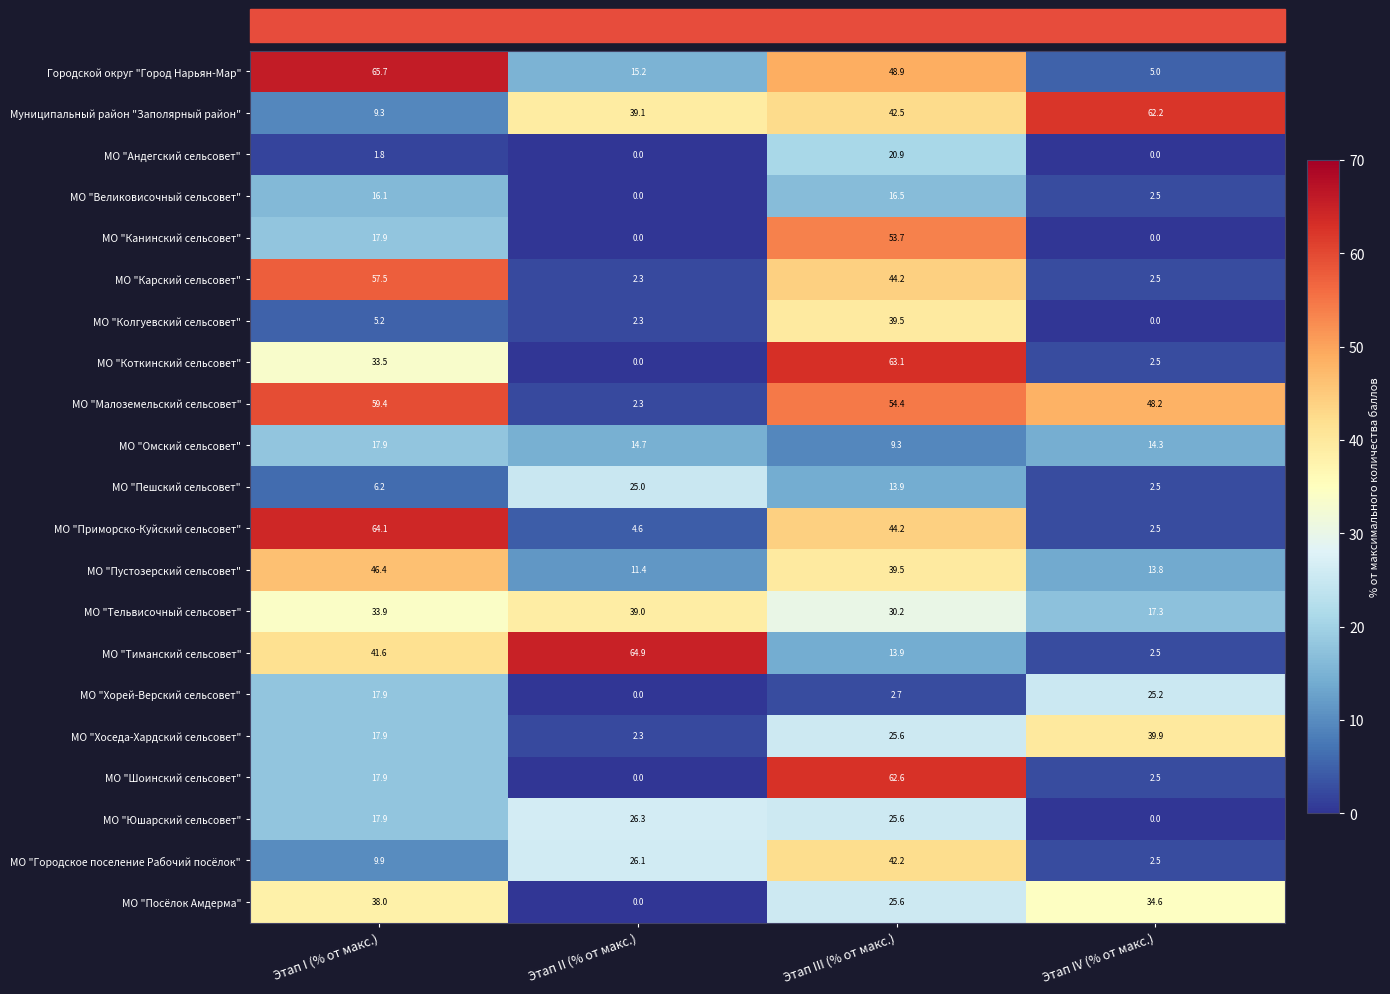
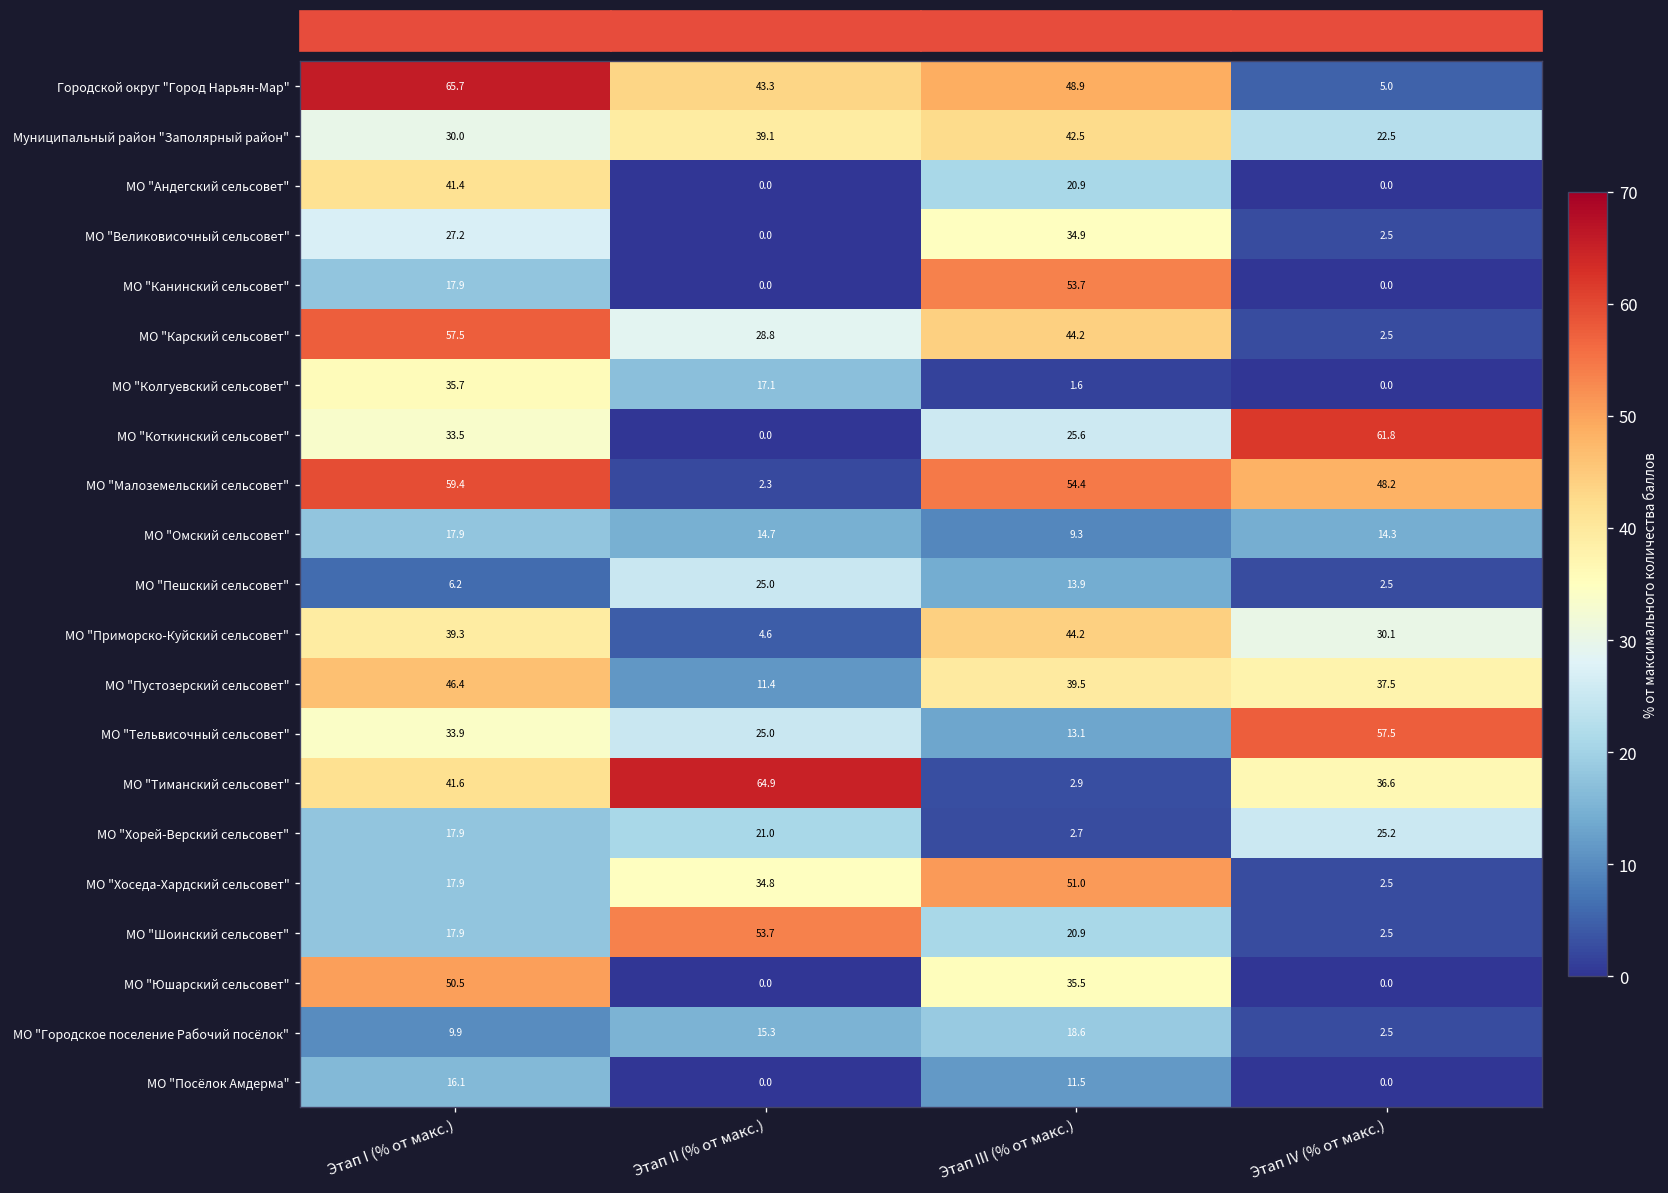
  {
    "Городской округ \"Город Нарьян-Мар\"": {
      "Этап I (% от макс.)": 65.7,
-     "Этап II (% от макс.)": 15.2,
+     "Этап II (% от макс.)": 43.3,
      "Этап III (% от макс.)": 48.9,
      "Этап IV (% от макс.)": 5.0
    },
    "Муниципальный район \"Заполярный район\"": {
-     "Этап I (% от макс.)": 9.3,
+     "Этап I (% от макс.)": 30.0,
      "Этап II (% от макс.)": 39.1,
      "Этап III (% от макс.)": 42.5,
-     "Этап IV (% от макс.)": 62.2
+     "Этап IV (% от макс.)": 22.5
    },
    "МО \"Андегский сельсовет\"": {
-     "Этап I (% от макс.)": 1.8,
+     "Этап I (% от макс.)": 41.4,
      "Этап II (% от макс.)": 0.0,
      "Этап III (% от макс.)": 20.9,
      "Этап IV (% от макс.)": 0.0
    },
    "МО \"Великовисочный сельсовет\"": {
-     "Этап I (% от макс.)": 16.1,
+     "Этап I (% от макс.)": 27.2,
      "Этап II (% от макс.)": 0.0,
-     "Этап III (% от макс.)": 16.5,
+     "Этап III (% от макс.)": 34.9,
      "Этап IV (% от макс.)": 2.5
    },
    "МО \"Канинский сельсовет\"": {
      "Этап I (% от макс.)": 17.9,
      "Этап II (% от макс.)": 0.0,
      "Этап III (% от макс.)": 53.7,
      "Этап IV (% от макс.)": 0.0
    },
    "МО \"Карский сельсовет\"": {
      "Этап I (% от макс.)": 57.5,
-     "Этап II (% от макс.)": 2.3,
+     "Этап II (% от макс.)": 28.8,
      "Этап III (% от макс.)": 44.2,
      "Этап IV (% от макс.)": 2.5
    },
    "МО \"Колгуевский сельсовет\"": {
-     "Этап I (% от макс.)": 5.2,
-     "Этап II (% от макс.)": 2.3,
-     "Этап III (% от макс.)": 39.5,
+     "Этап I (% от макс.)": 35.7,
+     "Этап II (% от макс.)": 17.1,
+     "Этап III (% от макс.)": 1.6,
      "Этап IV (% от макс.)": 0.0
    },
    "МО \"Коткинский сельсовет\"": {
      "Этап I (% от макс.)": 33.5,
      "Этап II (% от макс.)": 0.0,
-     "Этап III (% от макс.)": 63.1,
-     "Этап IV (% от макс.)": 2.5
+     "Этап III (% от макс.)": 25.6,
+     "Этап IV (% от макс.)": 61.8
    },
    "МО \"Малоземельский сельсовет\"": {
      "Этап I (% от макс.)": 59.4,
      "Этап II (% от макс.)": 2.3,
      "Этап III (% от макс.)": 54.4,
      "Этап IV (% от макс.)": 48.2
    },
    "МО \"Омский сельсовет\"": {
      "Этап I (% от макс.)": 17.9,
      "Этап II (% от макс.)": 14.7,
      "Этап III (% от макс.)": 9.3,
      "Этап IV (% от макс.)": 14.3
    },
    "МО \"Пешский сельсовет\"": {
      "Этап I (% от макс.)": 6.2,
      "Этап II (% от макс.)": 25.0,
      "Этап III (% от макс.)": 13.9,
      "Этап IV (% от макс.)": 2.5
    },
    "МО \"Приморско-Куйский сельсовет\"": {
-     "Этап I (% от макс.)": 64.1,
+     "Этап I (% от макс.)": 39.3,
      "Этап II (% от макс.)": 4.6,
      "Этап III (% от макс.)": 44.2,
-     "Этап IV (% от макс.)": 2.5
+     "Этап IV (% от макс.)": 30.1
    },
    "МО \"Пустозерский сельсовет\"": {
      "Этап I (% от макс.)": 46.4,
      "Этап II (% от макс.)": 11.4,
      "Этап III (% от макс.)": 39.5,
-     "Этап IV (% от макс.)": 13.8
+     "Этап IV (% от макс.)": 37.5
    },
    "МО \"Тельвисочный сельсовет\"": {
      "Этап I (% от макс.)": 33.9,
-     "Этап II (% от макс.)": 39.0,
-     "Этап III (% от макс.)": 30.2,
-     "Этап IV (% от макс.)": 17.3
+     "Этап II (% от макс.)": 25.0,
+     "Этап III (% от макс.)": 13.1,
+     "Этап IV (% от макс.)": 57.5
    },
    "МО \"Тиманский сельсовет\"": {
      "Этап I (% от макс.)": 41.6,
      "Этап II (% от макс.)": 64.9,
-     "Этап III (% от макс.)": 13.9,
-     "Этап IV (% от макс.)": 2.5
+     "Этап III (% от макс.)": 2.9,
+     "Этап IV (% от макс.)": 36.6
    },
    "МО \"Хорей-Верский сельсовет\"": {
      "Этап I (% от макс.)": 17.9,
-     "Этап II (% от макс.)": 0.0,
+     "Этап II (% от макс.)": 21.0,
      "Этап III (% от макс.)": 2.7,
      "Этап IV (% от макс.)": 25.2
    },
    "МО \"Хоседа-Хардский сельсовет\"": {
      "Этап I (% от макс.)": 17.9,
-     "Этап II (% от макс.)": 2.3,
-     "Этап III (% от макс.)": 25.6,
-     "Этап IV (% от макс.)": 39.9
+     "Этап II (% от макс.)": 34.8,
+     "Этап III (% от макс.)": 51.0,
+     "Этап IV (% от макс.)": 2.5
    },
    "МО \"Шоинский сельсовет\"": {
      "Этап I (% от макс.)": 17.9,
-     "Этап II (% от макс.)": 0.0,
-     "Этап III (% от макс.)": 62.6,
+     "Этап II (% от макс.)": 53.7,
+     "Этап III (% от макс.)": 20.9,
      "Этап IV (% от макс.)": 2.5
    },
    "МО \"Юшарский сельсовет\"": {
-     "Этап I (% от макс.)": 17.9,
-     "Этап II (% от макс.)": 26.3,
-     "Этап III (% от макс.)": 25.6,
+     "Этап I (% от макс.)": 50.5,
+     "Этап II (% от макс.)": 0.0,
+     "Этап III (% от макс.)": 35.5,
      "Этап IV (% от макс.)": 0.0
    },
    "МО \"Городское поселение Рабочий посёлок\"": {
      "Этап I (% от макс.)": 9.9,
-     "Этап II (% от макс.)": 26.1,
-     "Этап III (% от макс.)": 42.2,
+     "Этап II (% от макс.)": 15.3,
+     "Этап III (% от макс.)": 18.6,
      "Этап IV (% от макс.)": 2.5
    },
    "МО \"Посёлок Амдерма\"": {
-     "Этап I (% от макс.)": 38.0,
+     "Этап I (% от макс.)": 16.1,
      "Этап II (% от макс.)": 0.0,
-     "Этап III (% от макс.)": 25.6,
-     "Этап IV (% от макс.)": 34.6
+     "Этап III (% от макс.)": 11.5,
+     "Этап IV (% от макс.)": 0.0
    }
  }
